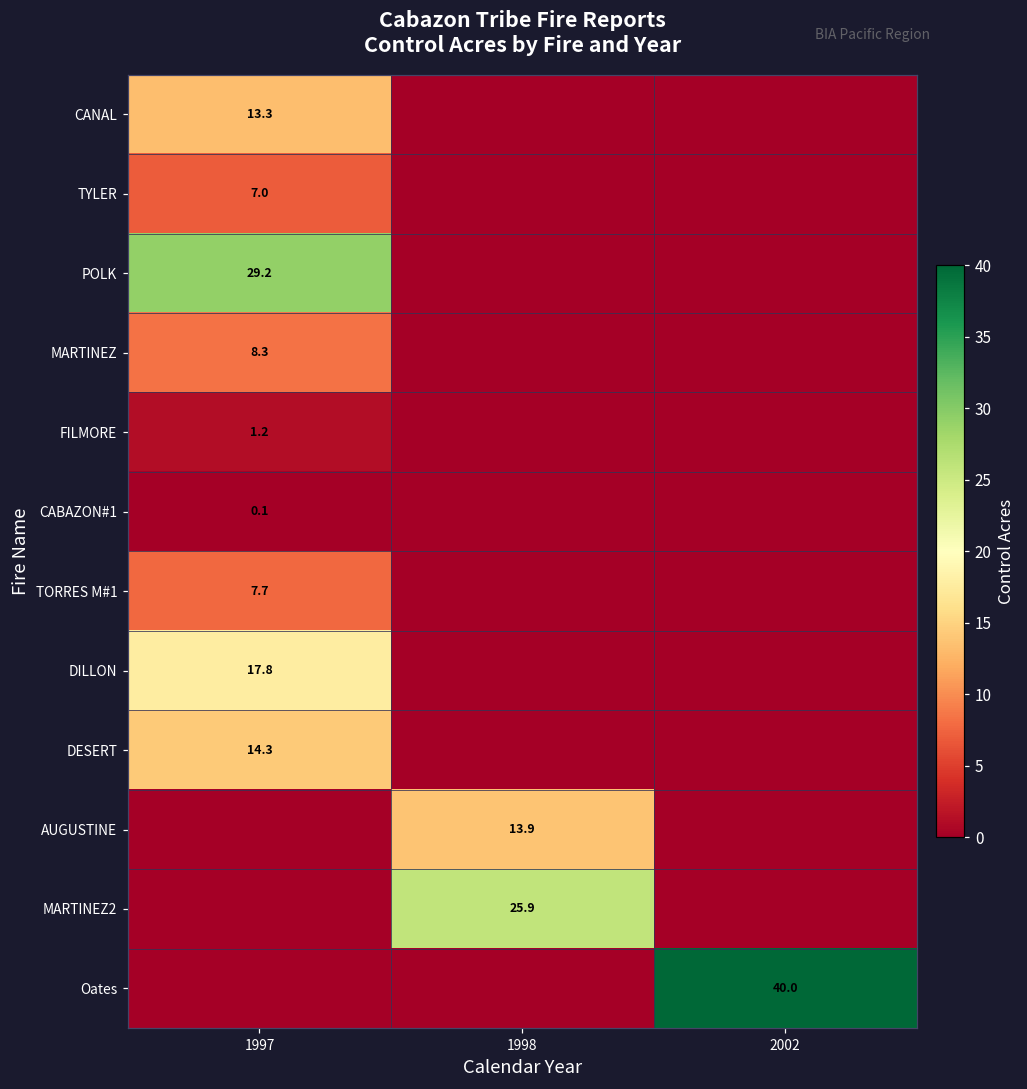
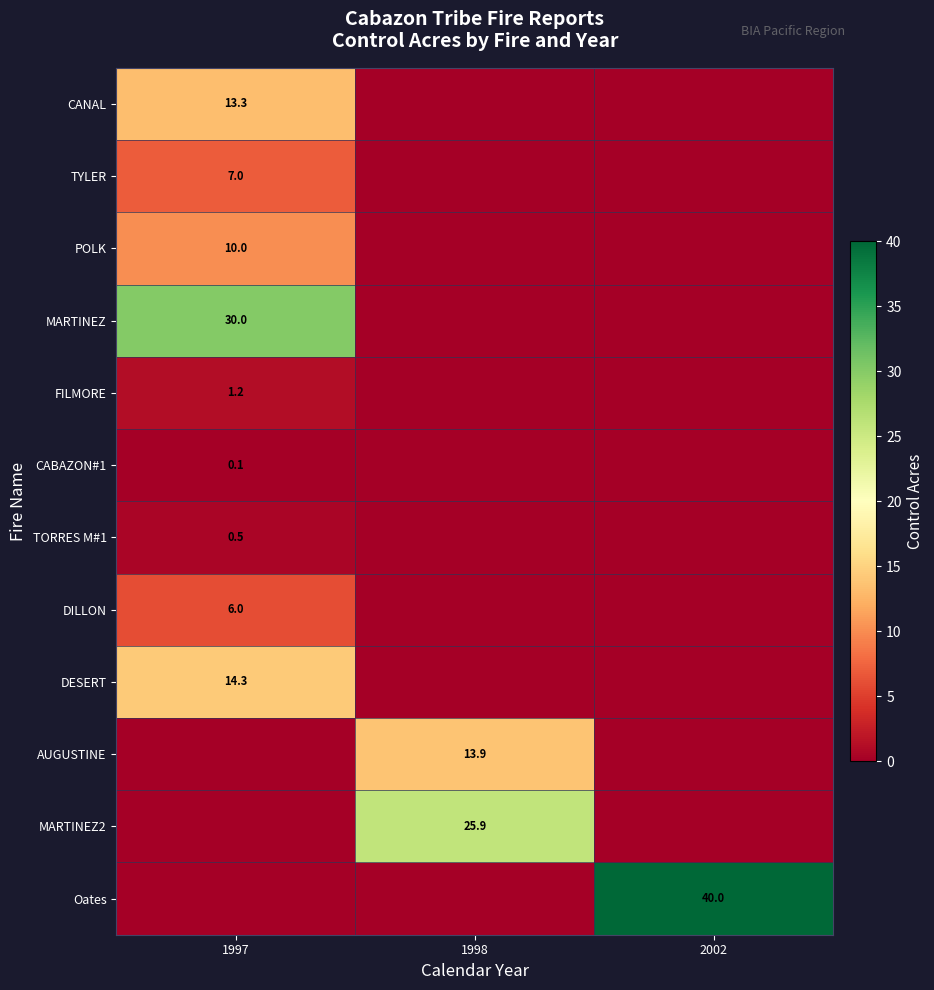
  {
    "CANAL": {
      "1997": 13.3
    },
    "TYLER": {
      "1997": 7.0
    },
    "POLK": {
-     "1997": 29.2
+     "1997": 10.0
    },
    "MARTINEZ": {
-     "1997": 8.3
+     "1997": 30.0
    },
    "FILMORE": {
      "1997": 1.2
    },
    "CABAZON#1": {
      "1997": 0.1
    },
    "TORRES M#1": {
-     "1997": 7.7
+     "1997": 0.5
    },
    "DILLON": {
-     "1997": 17.8
+     "1997": 6.0
    },
    "DESERT": {
      "1997": 14.3
    },
    "AUGUSTINE": {
      "1998": 13.9
    },
    "MARTINEZ2": {
      "1998": 25.9
    },
    "Oates": {
      "2002": 40.0
    }
  }
